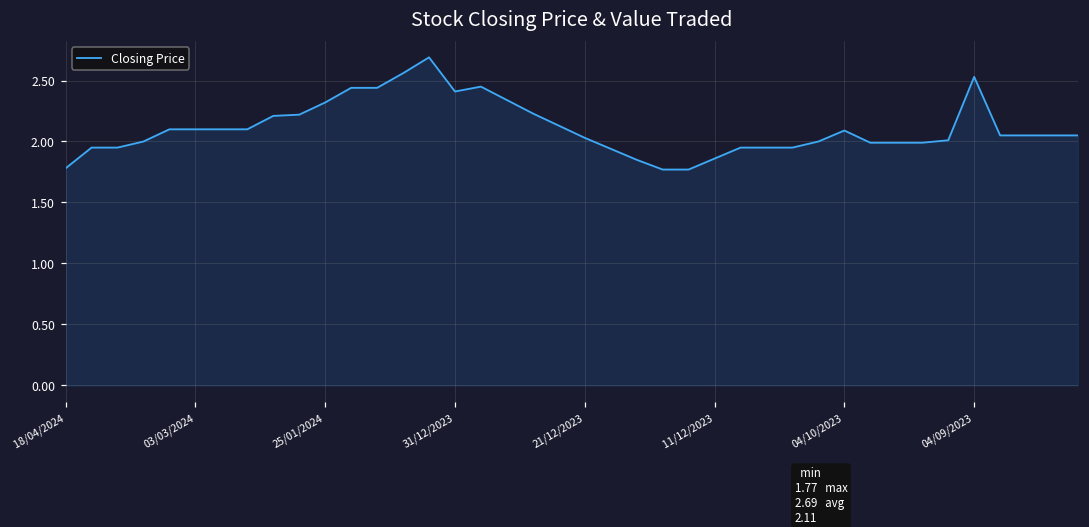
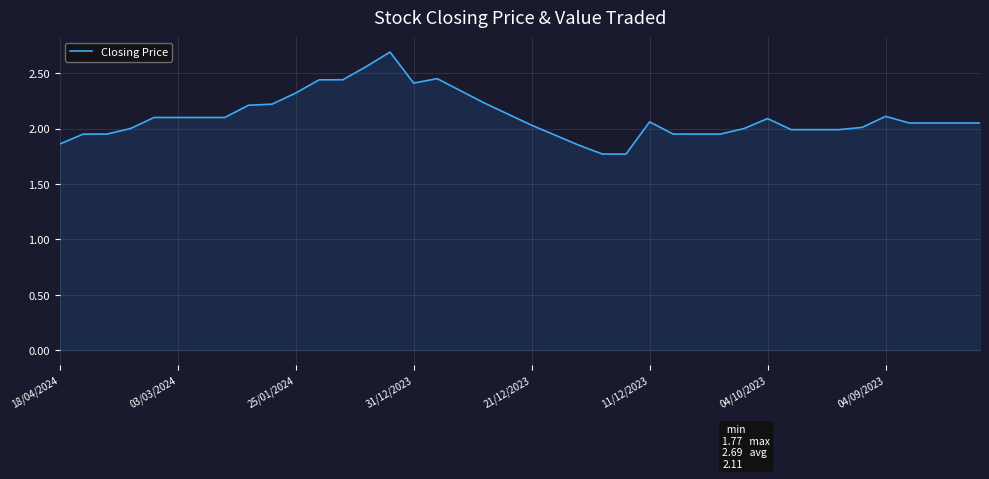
  {
-   "18/04/2024": 1.78,
+   "18/04/2024": 1.86,
    "03/03/2024": 2.10,
    "25/01/2024": 2.32,
    "31/12/2023": 2.41,
    "21/12/2023": 2.03,
-   "11/12/2023": 1.86,
+   "11/12/2023": 2.06,
    "04/10/2023": 2.09,
-   "04/09/2023": 2.53
+   "04/09/2023": 2.11
  }
